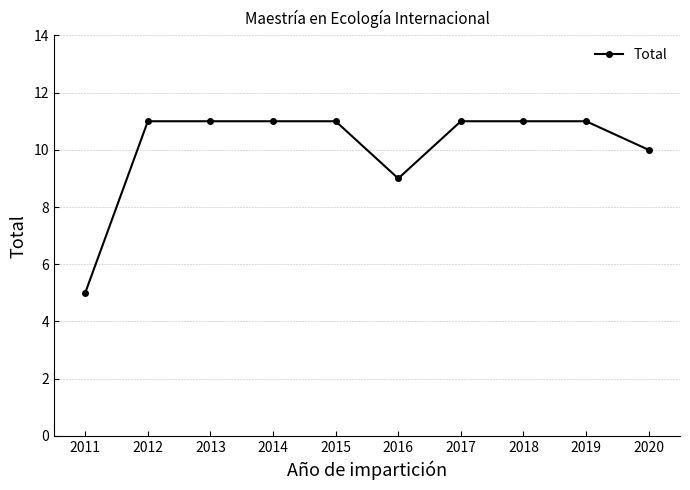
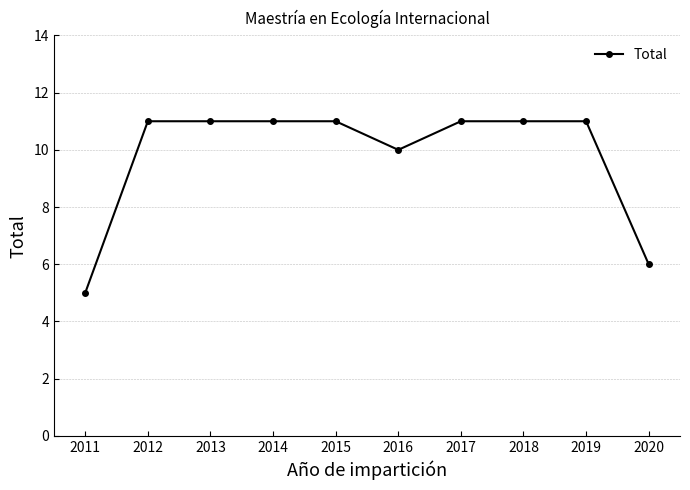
  {
    "2011": 5,
    "2012": 11,
    "2013": 11,
    "2014": 11,
    "2015": 11,
-   "2016": 9,
+   "2016": 10,
    "2017": 11,
    "2018": 11,
    "2019": 11,
-   "2020": 10
+   "2020": 6
  }
